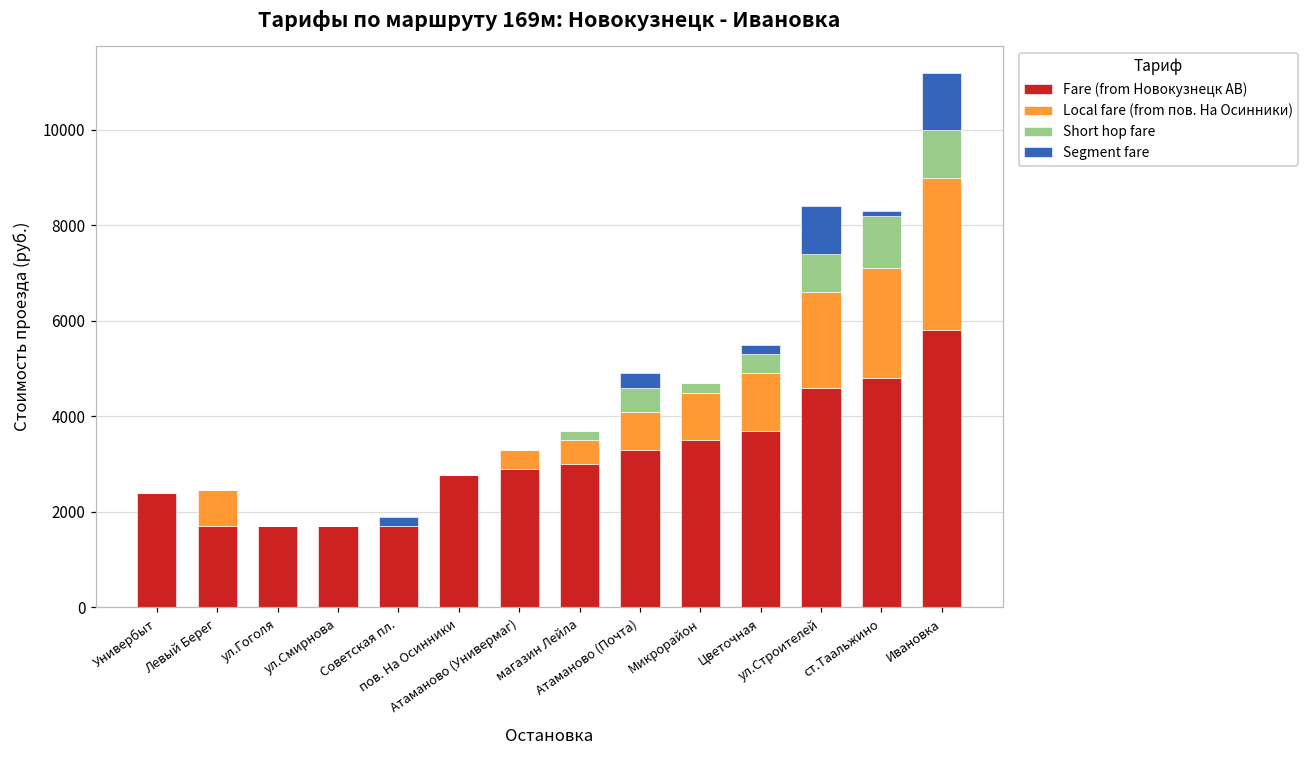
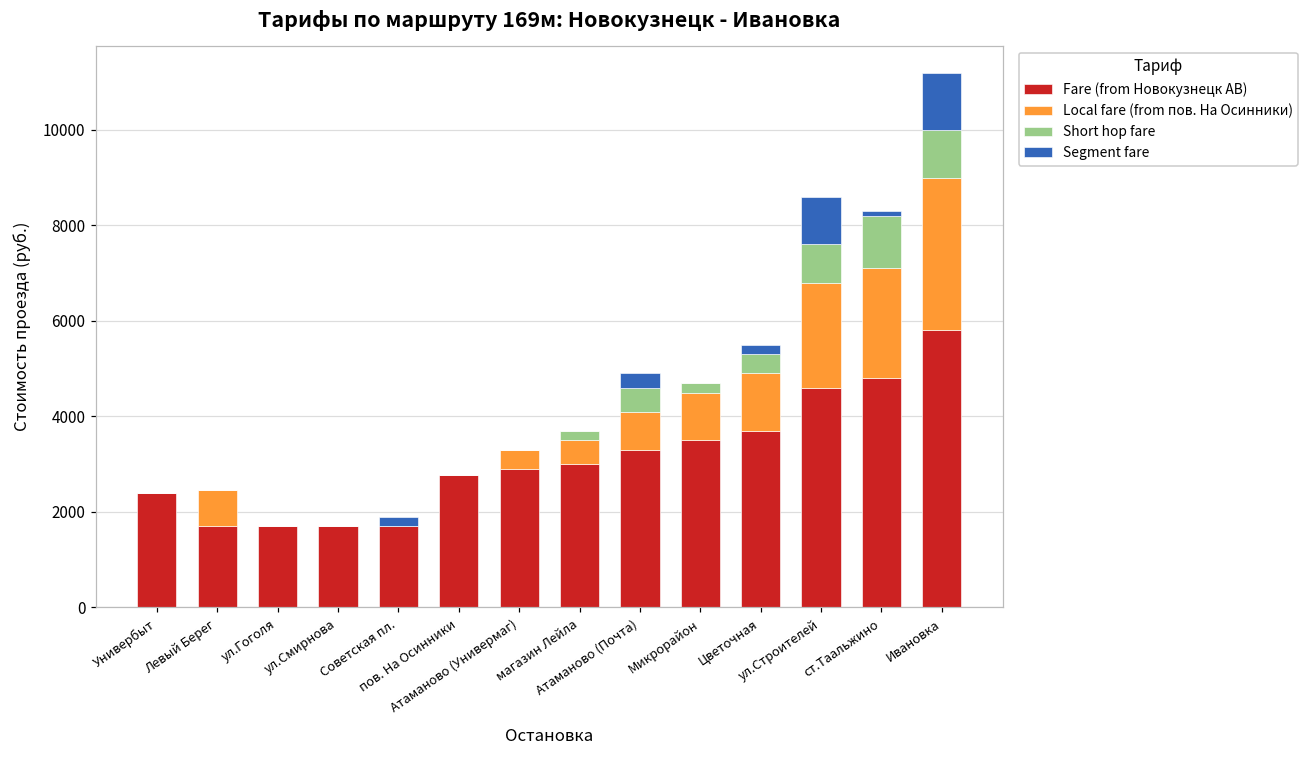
  {
    "Fare (from Новокузнецк АВ)": {
      "Универбыт": 2400,
      "Левый Берег": 1700,
      "ул.Гоголя": 1700,
      "ул.Смирнова": 1700,
      "Советская пл.": 1700,
      "пов. На Осинники": 2800,
      "Атаманово (Универмаг)": 2900,
      "магазин Лейла": 3000,
      "Атаманово (Почта)": 3300,
      "Микрорайон": 3500,
      "Цветочная": 3700,
      "ул.Строителей": 4600,
      "ст.Таальжино": 4800,
      "Ивановка": 5800
    },
    "Local fare (from пов. На Осинники)": {
      "Универбыт": 0,
      "Левый Берег": 800,
      "ул.Гоголя": 0,
      "ул.Смирнова": 0,
      "Советская пл.": 0,
      "пов. На Осинники": 0,
      "Атаманово (Универмаг)": 400,
      "магазин Лейла": 500,
      "Атаманово (Почта)": 800,
      "Микрорайон": 1000,
      "Цветочная": 1200,
-     "ул.Строителей": 2000,
+     "ул.Строителей": 2200,
      "ст.Таальжино": 2300,
      "Ивановка": 3200
    },
    "Short hop fare": {
      "Универбыт": 0,
      "Левый Берег": 0,
      "ул.Гоголя": 0,
      "ул.Смирнова": 0,
      "Советская пл.": 0,
      "пов. На Осинники": 0,
      "Атаманово (Универмаг)": 0,
      "магазин Лейла": 200,
      "Атаманово (Почта)": 500,
      "Микрорайон": 200,
      "Цветочная": 400,
      "ул.Строителей": 800,
      "ст.Таальжино": 1100,
      "Ивановка": 1000
    },
    "Segment fare": {
      "Универбыт": 0,
      "Левый Берег": 0,
      "ул.Гоголя": 0,
      "ул.Смирнова": 0,
      "Советская пл.": 200,
      "пов. На Осинники": 0,
      "Атаманово (Универмаг)": 0,
      "магазин Лейла": 0,
      "Атаманово (Почта)": 300,
      "Микрорайон": 0,
      "Цветочная": 200,
      "ул.Строителей": 1000,
      "ст.Таальжино": 100,
      "Ивановка": 1200
    }
  }
